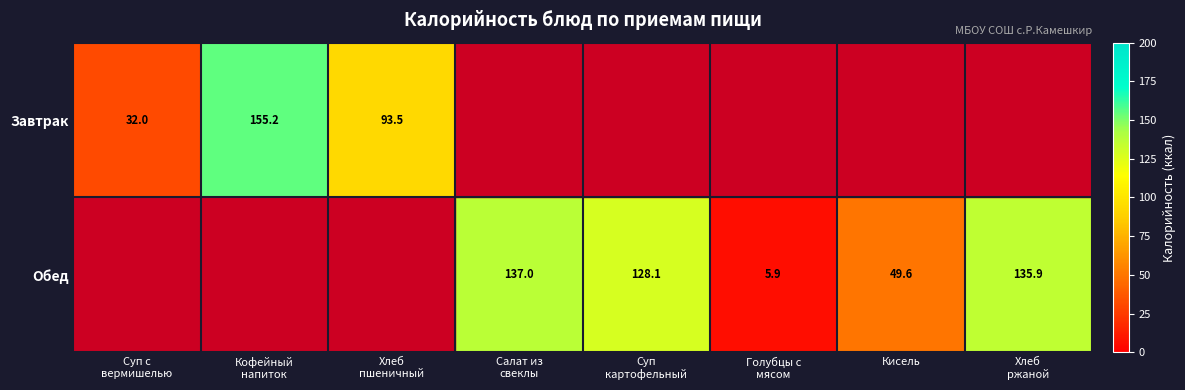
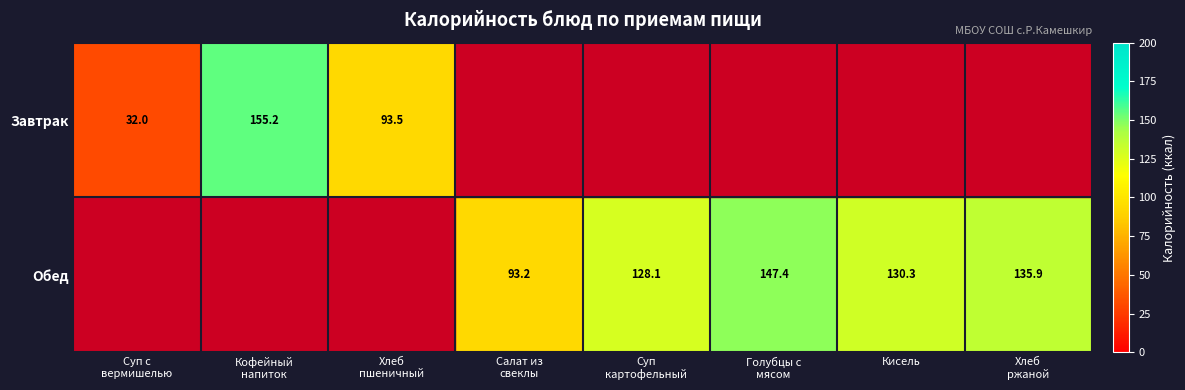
  {
    "Завтрак": {
      "Суп с вермишелью": 32.0,
      "Кофейный напиток": 155.2,
      "Хлеб пшеничный": 93.5
    },
    "Обед": {
-     "Салат из свеклы": 137.0,
+     "Салат из свеклы": 93.2,
      "Суп картофельный": 128.1,
-     "Голубцы с мясом": 5.9,
-     "Кисель": 49.6,
+     "Голубцы с мясом": 147.4,
+     "Кисель": 130.3,
      "Хлеб ржаной": 135.9
    }
  }
